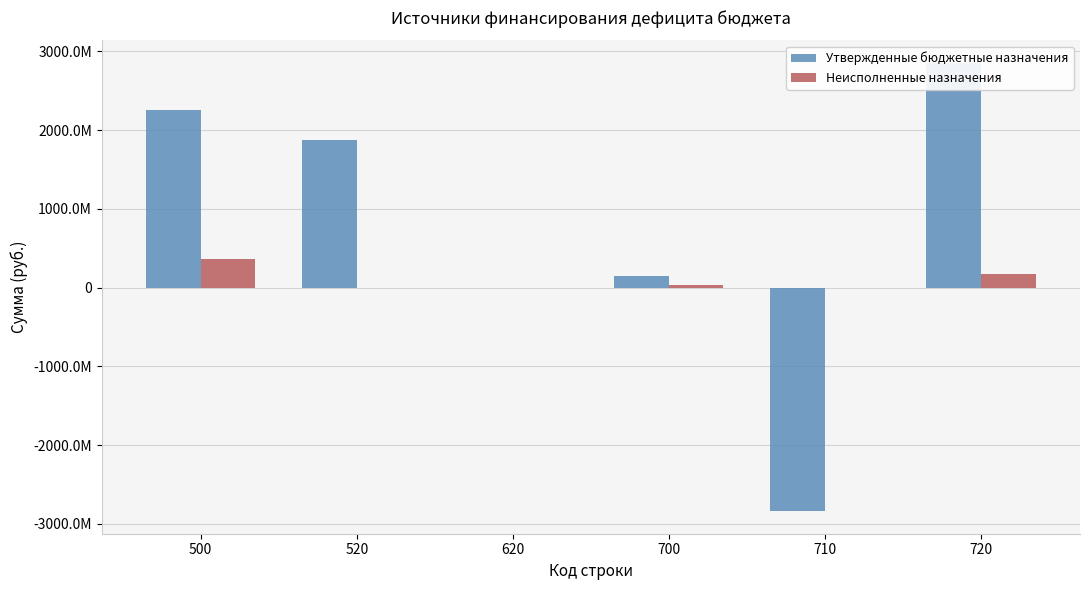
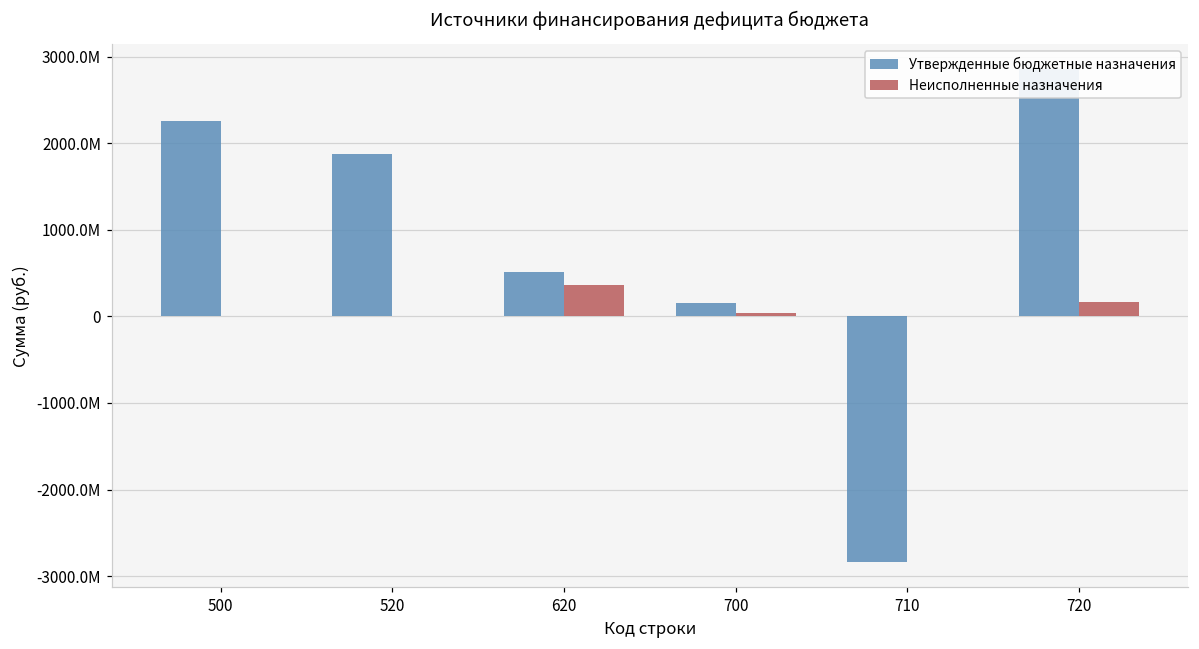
  {
    "Утвержденные бюджетные назначения": {
      "500": 2300000000,
      "520": 1900000000,
-     "620": 0,
+     "620": 500000000,
      "700": 100000000,
      "710": -2800000000
    },
    "Неисполненные назначения": {
-     "500": 400000000,
+     "500": 0,
      "520": 0,
-     "620": 0,
+     "620": 400000000,
      "700": 0,
      "710": 0,
      "720": 200000000
    }
  }
